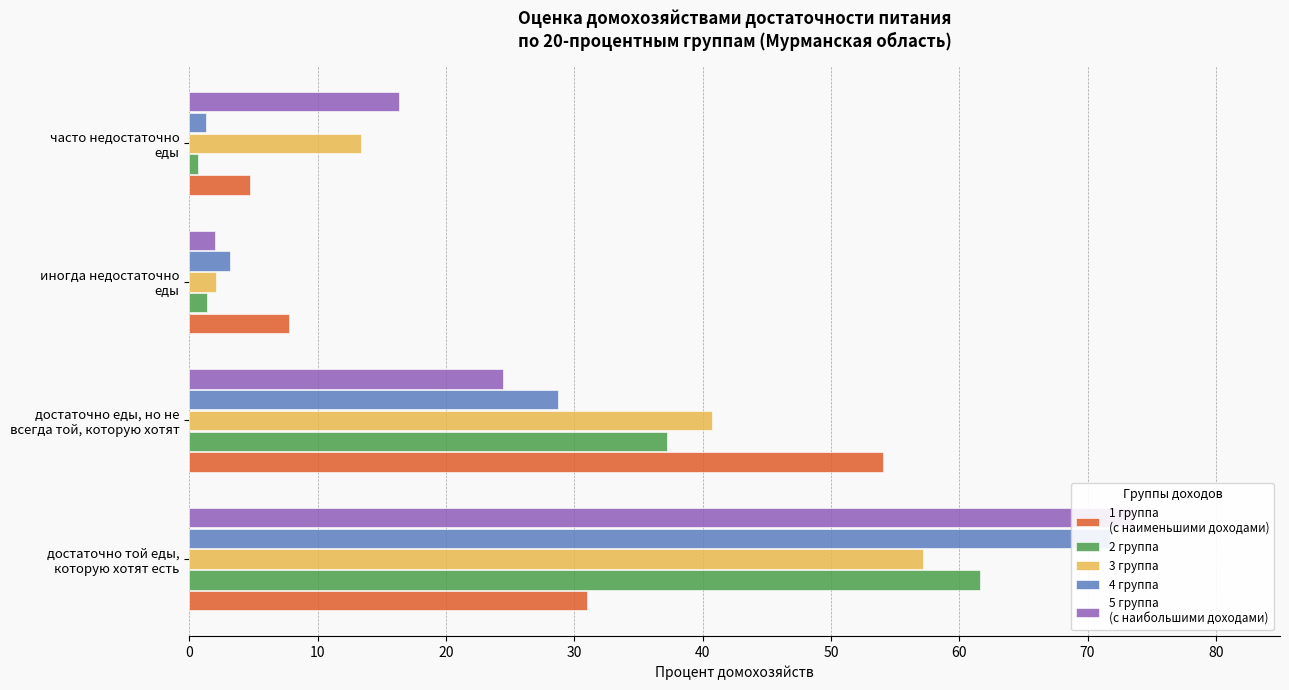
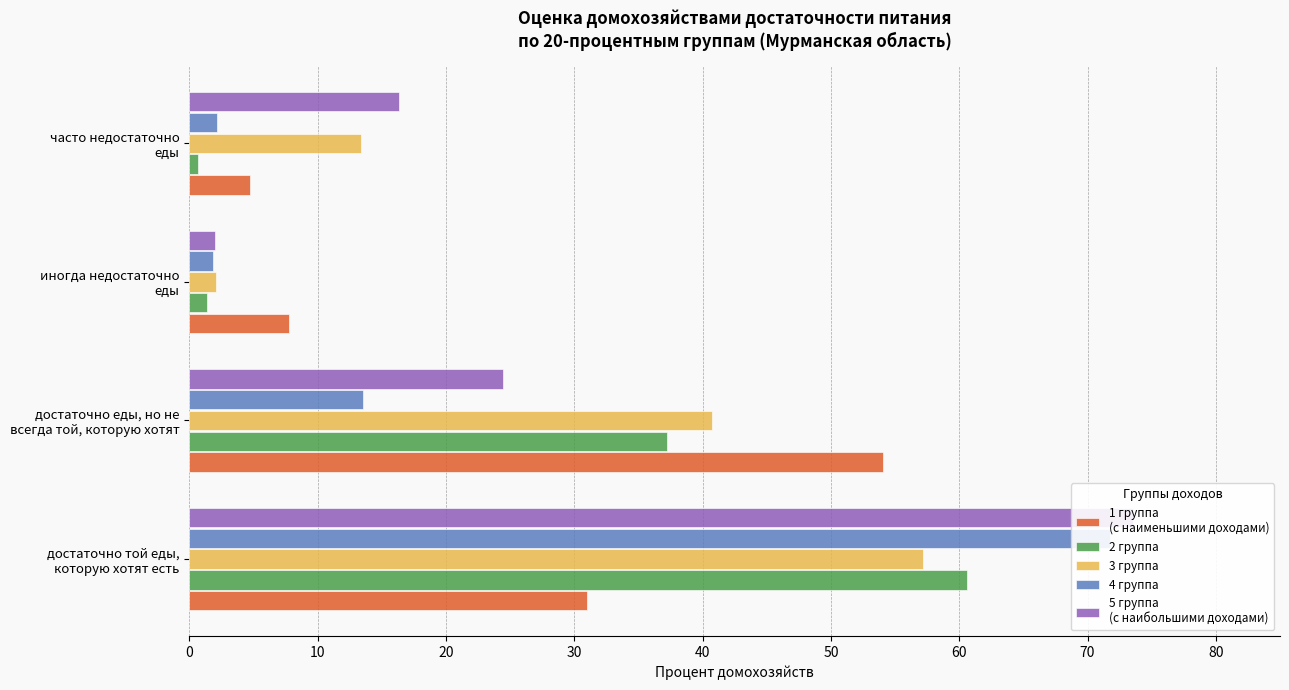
  {
    "1 группа (с наименьшими доходами)": {
      "часто недостаточно еды": 4.7,
      "иногда недостаточно еды": 7.7,
      "достаточно еды, но не всегда той, которую хотят": 54.1,
      "достаточно той еды, которую хотят есть": 31.0
    },
    "2 группа": {
      "часто недостаточно еды": 0.7,
      "иногда недостаточно еды": 1.3,
      "достаточно еды, но не всегда той, которую хотят": 37.2,
-     "достаточно той еды, которую хотят есть": 61.6
+     "достаточно той еды, которую хотят есть": 60.6
    },
    "3 группа": {
      "часто недостаточно еды": 13.4,
      "иногда недостаточно еды": 2.1,
      "достаточно еды, но не всегда той, которую хотят": 40.7,
      "достаточно той еды, которую хотят есть": 57.2
    },
    "4 группа": {
-     "часто недостаточно еды": 1.3,
-     "иногда недостаточно еды": 3.2,
-     "достаточно еды, но не всегда той, которую хотят": 28.7
+     "часто недостаточно еды": 2.1,
+     "иногда недостаточно еды": 1.8,
+     "достаточно еды, но не всегда той, которую хотят": 13.5
    },
    "5 группа (с наибольшими доходами)": {
      "часто недостаточно еды": 16.3,
      "иногда недостаточно еды": 2.0,
      "достаточно еды, но не всегда той, которую хотят": 24.4
    }
  }
